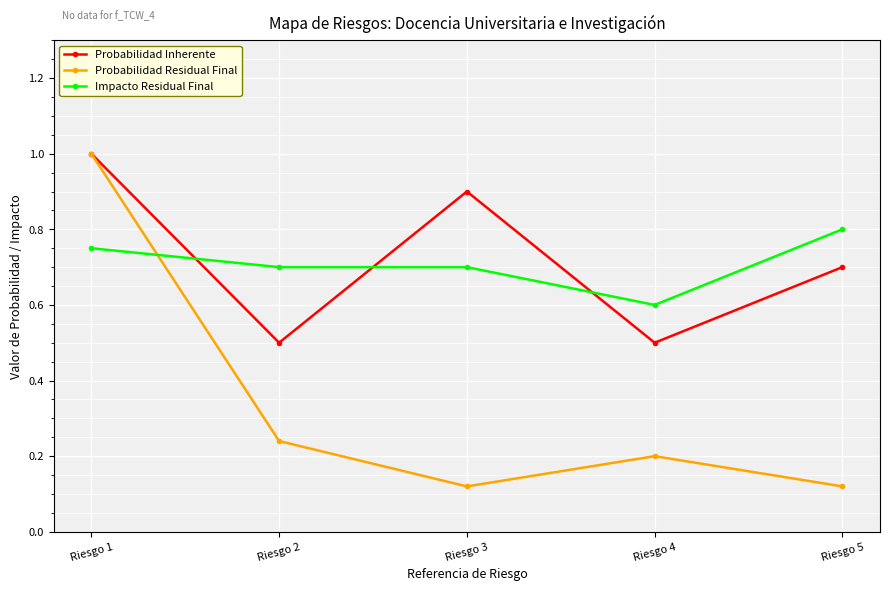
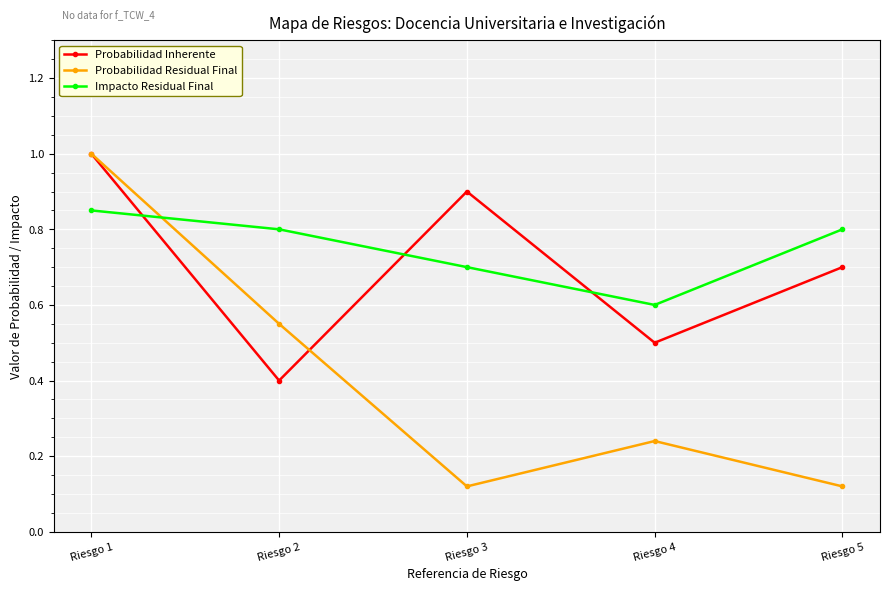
  {
    "Probabilidad Inherente": {
-     "Riesgo 2": 0.5,
+     "Riesgo 2": 0.4,
      "Riesgo 3": 0.9,
      "Riesgo 4": 0.5,
      "Riesgo 5": 0.7
    },
    "Probabilidad Residual Final": {
-     "Riesgo 2": 0.24,
+     "Riesgo 2": 0.55,
      "Riesgo 3": 0.12,
-     "Riesgo 4": 0.20,
+     "Riesgo 4": 0.24,
      "Riesgo 5": 0.12
    },
    "Impacto Residual Final": {
-     "Riesgo 1": 0.75,
-     "Riesgo 2": 0.7,
+     "Riesgo 1": 0.85,
+     "Riesgo 2": 0.8,
      "Riesgo 3": 0.70,
      "Riesgo 4": 0.60,
      "Riesgo 5": 0.80
    }
  }
